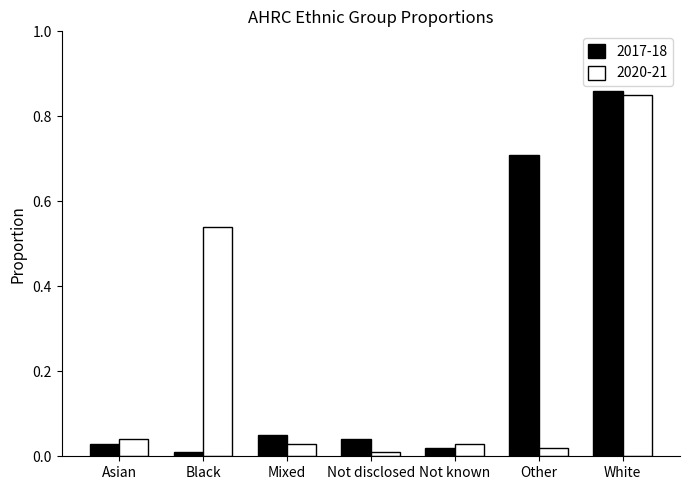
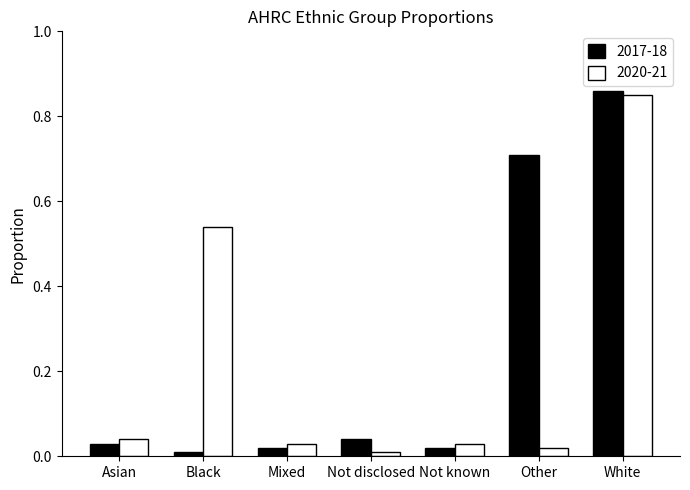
  {
    "2017-18": {
      "Asian": 0.03,
      "Black": 0.01,
-     "Mixed": 0.05,
+     "Mixed": 0.02,
      "Not disclosed": 0.04,
      "Not known": 0.02,
      "Other": 0.71,
      "White": 0.86
    },
    "2020-21": {
      "Asian": 0.04,
      "Black": 0.54,
      "Mixed": 0.03,
      "Not disclosed": 0.01,
      "Not known": 0.03,
      "Other": 0.02,
      "White": 0.85
    }
  }
